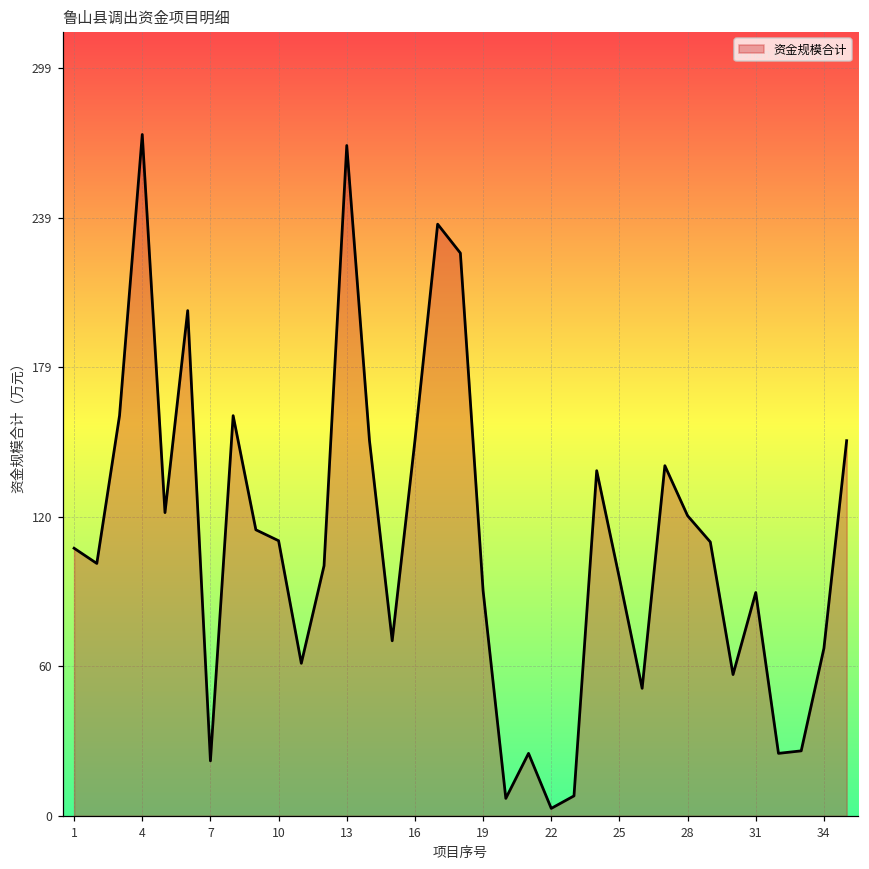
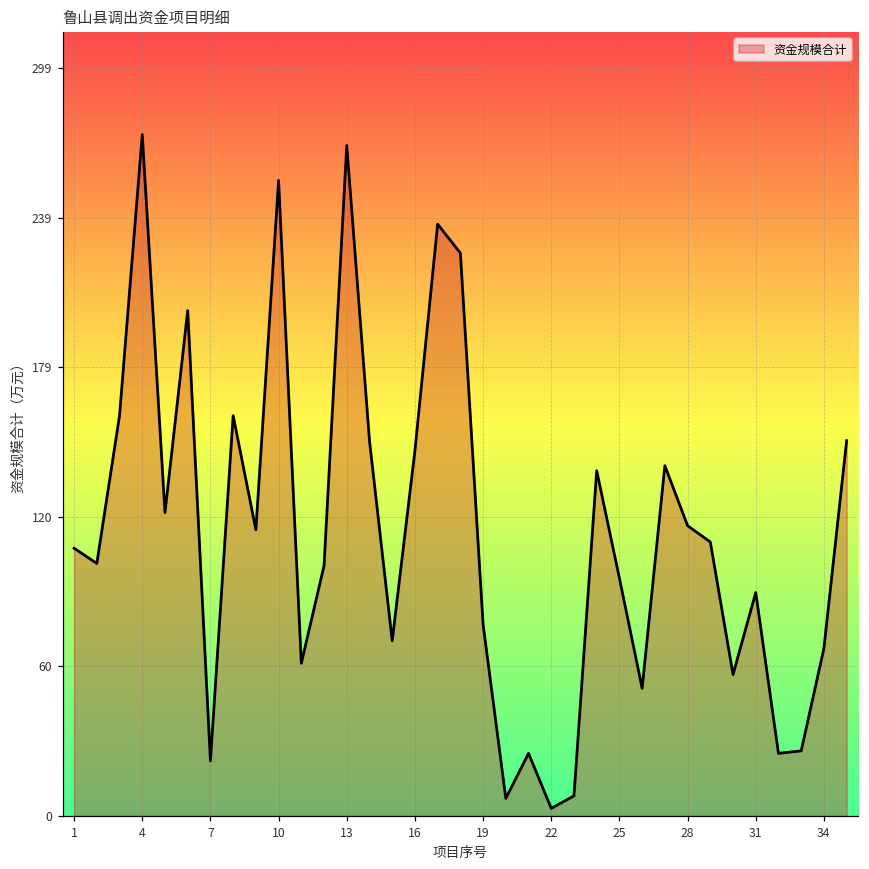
  {
    "1": 107,
    "4": 272,
    "7": 22,
-   "10": 110,
+   "10": 254,
    "13": 268,
-   "16": 150,
-   "19": 90,
+   "16": 146,
+   "19": 77,
    "22": 3,
    "25": 95,
-   "28": 120,
+   "28": 116,
    "31": 89,
    "34": 67
  }
